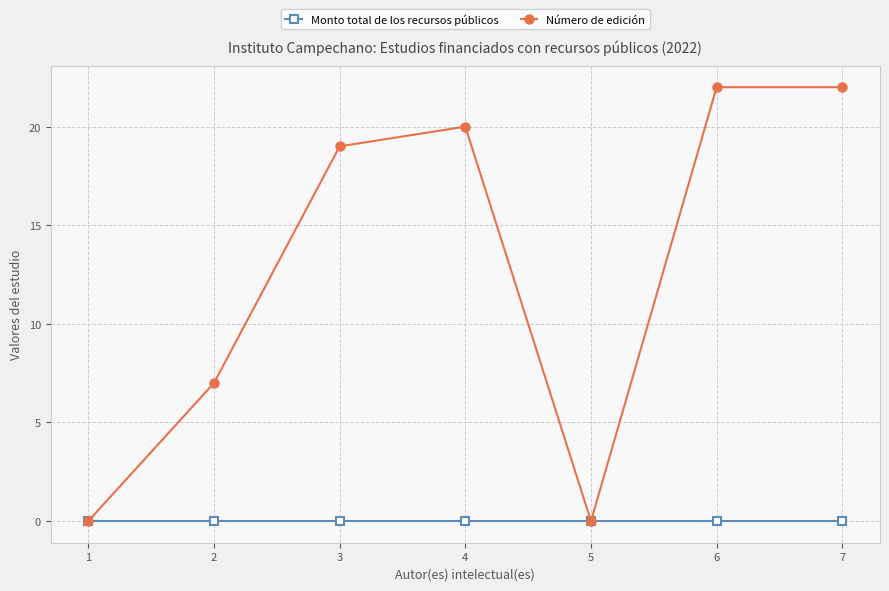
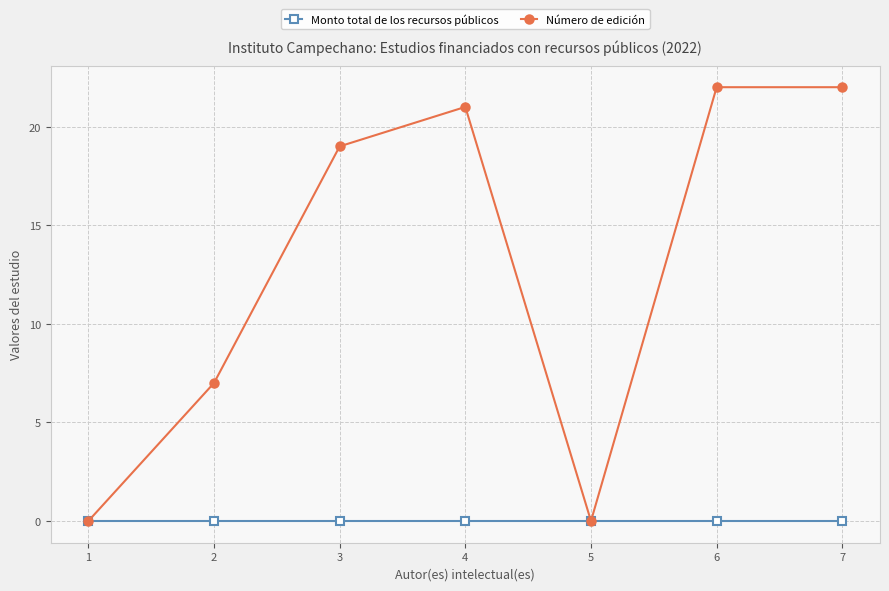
  {
    "Monto total de los recursos públicos": {
      "2": 0,
      "3": 0,
      "4": 0,
      "6": 0,
      "7": 0
    },
    "Número de edición": {
      "2": 7,
      "3": 19,
-     "4": 20,
+     "4": 21,
      "6": 22,
      "7": 22
    }
  }
